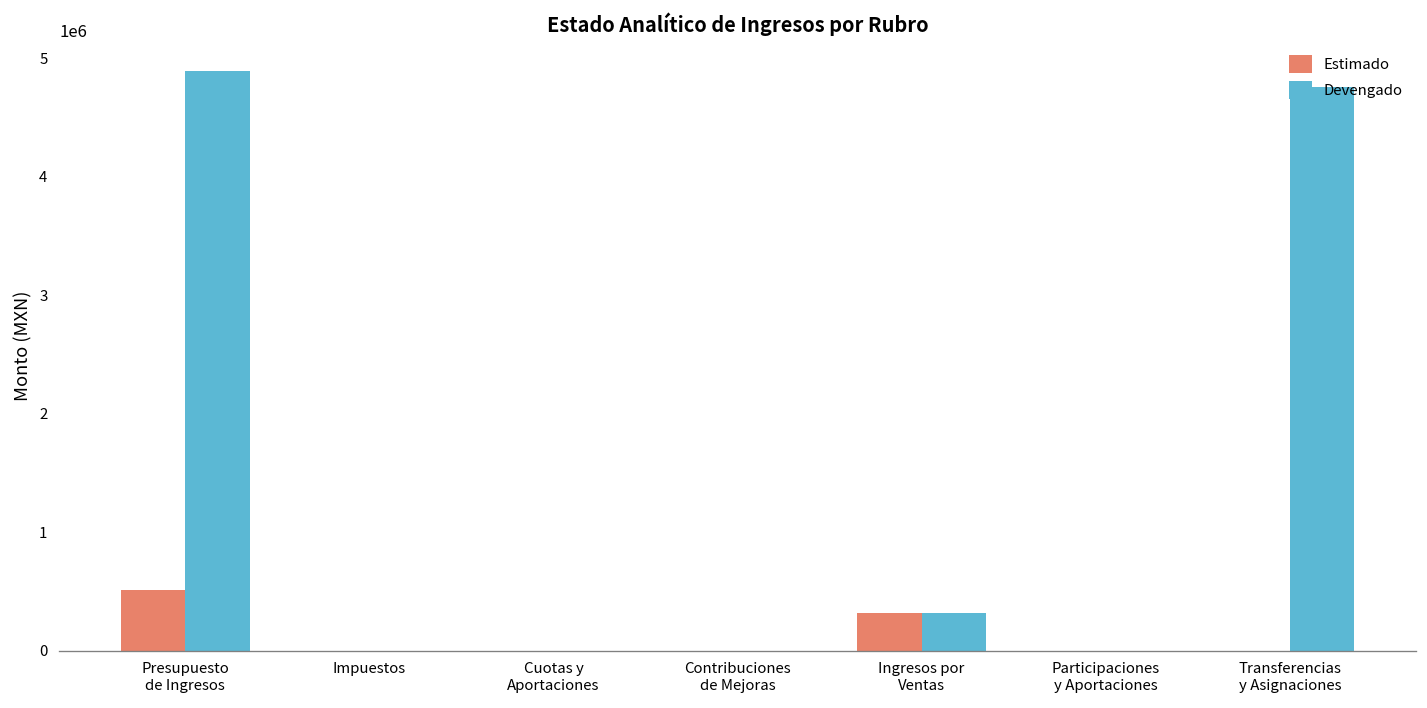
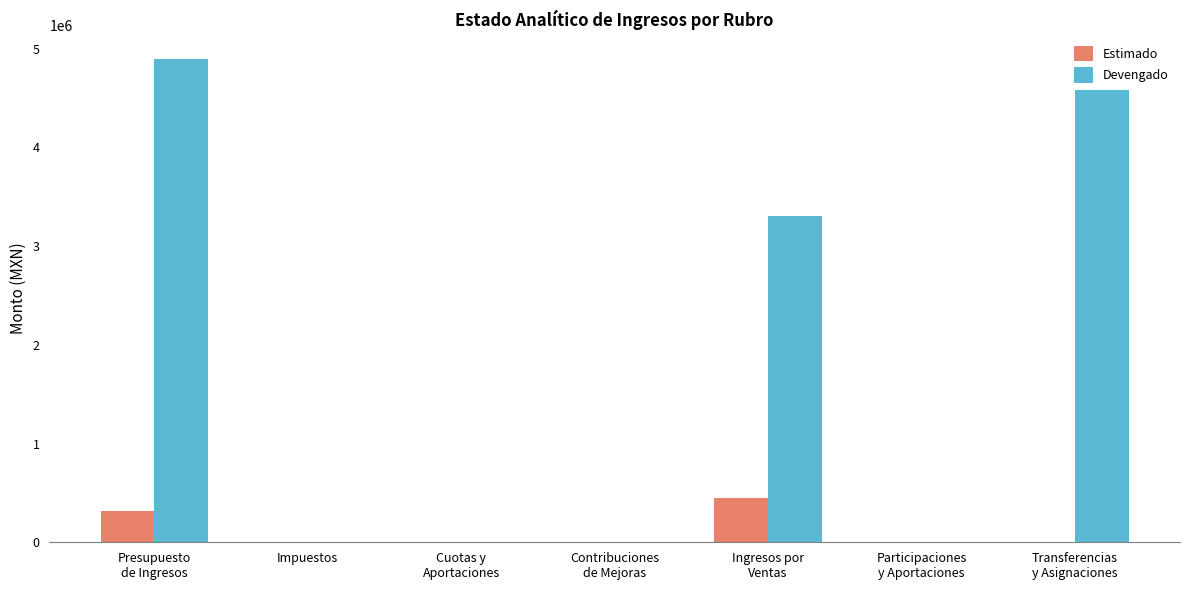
  {
    "Estimado": {
-     "Presupuesto de Ingresos": 500000,
+     "Presupuesto de Ingresos": 300000,
      "Impuestos": 0,
      "Cuotas y Aportaciones": 0,
      "Contribuciones de Mejoras": 0,
-     "Ingresos por Ventas": 300000,
+     "Ingresos por Ventas": 500000,
      "Participaciones y Aportaciones": 0,
      "Transferencias y Asignaciones": 0
    },
    "Devengado": {
      "Presupuesto de Ingresos": 4900000,
      "Impuestos": 0,
      "Cuotas y Aportaciones": 0,
      "Contribuciones de Mejoras": 0,
-     "Ingresos por Ventas": 300000,
+     "Ingresos por Ventas": 3300000,
      "Participaciones y Aportaciones": 0,
-     "Transferencias y Asignaciones": 4800000
+     "Transferencias y Asignaciones": 4600000
    }
  }
